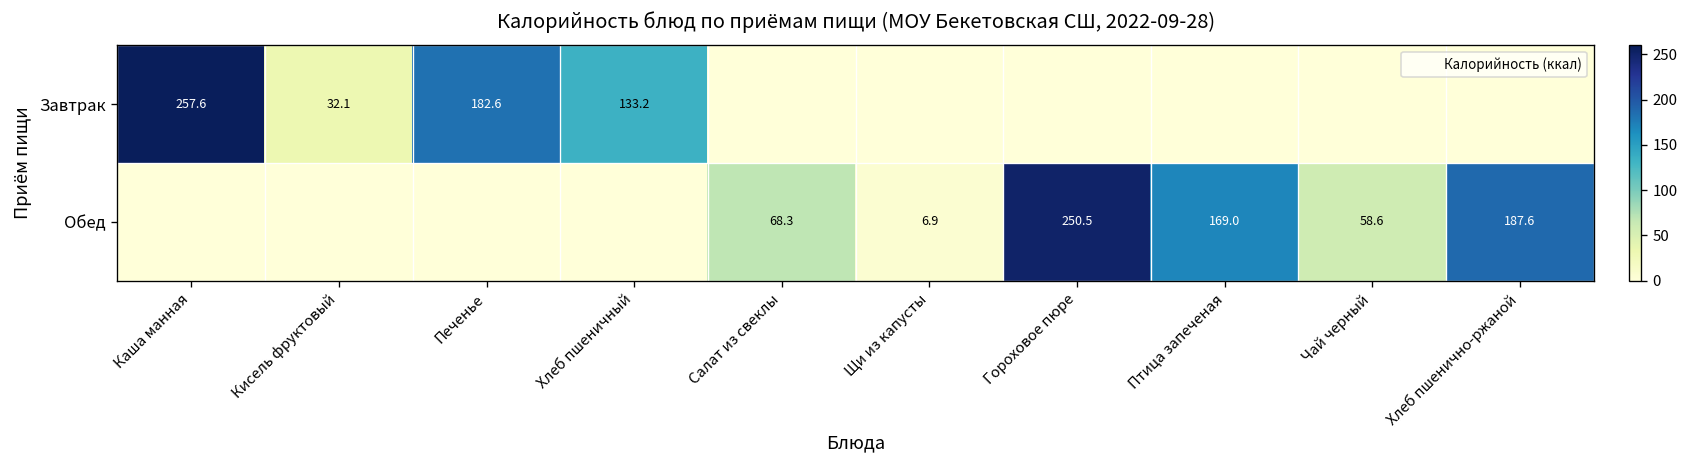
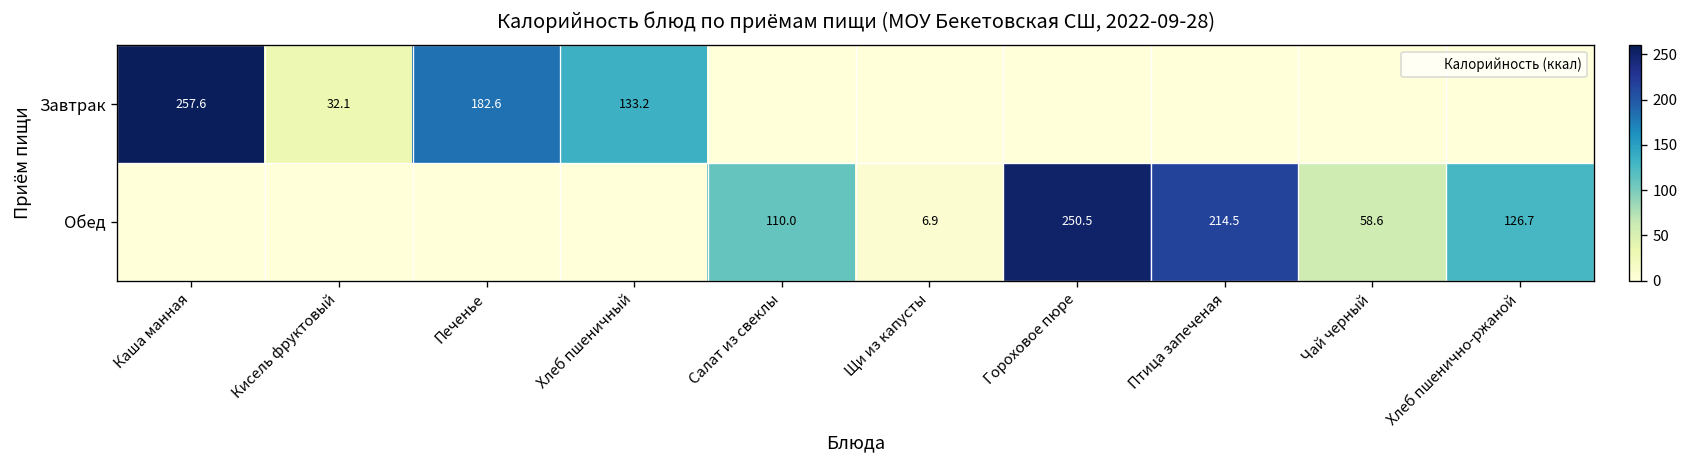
  {
    "Завтрак": {
      "Каша манная": 257.6,
      "Кисель фруктовый": 32.1,
      "Печенье": 182.6,
      "Хлеб пшеничный": 133.2
    },
    "Обед": {
-     "Салат из свеклы": 68.3,
+     "Салат из свеклы": 110.0,
      "Щи из капусты": 6.9,
      "Гороховое пюре": 250.5,
-     "Птица запеченая": 169.0,
+     "Птица запеченая": 214.5,
      "Чай черный": 58.6,
-     "Хлеб пшенично-ржаной": 187.6
+     "Хлеб пшенично-ржаной": 126.7
    }
  }
